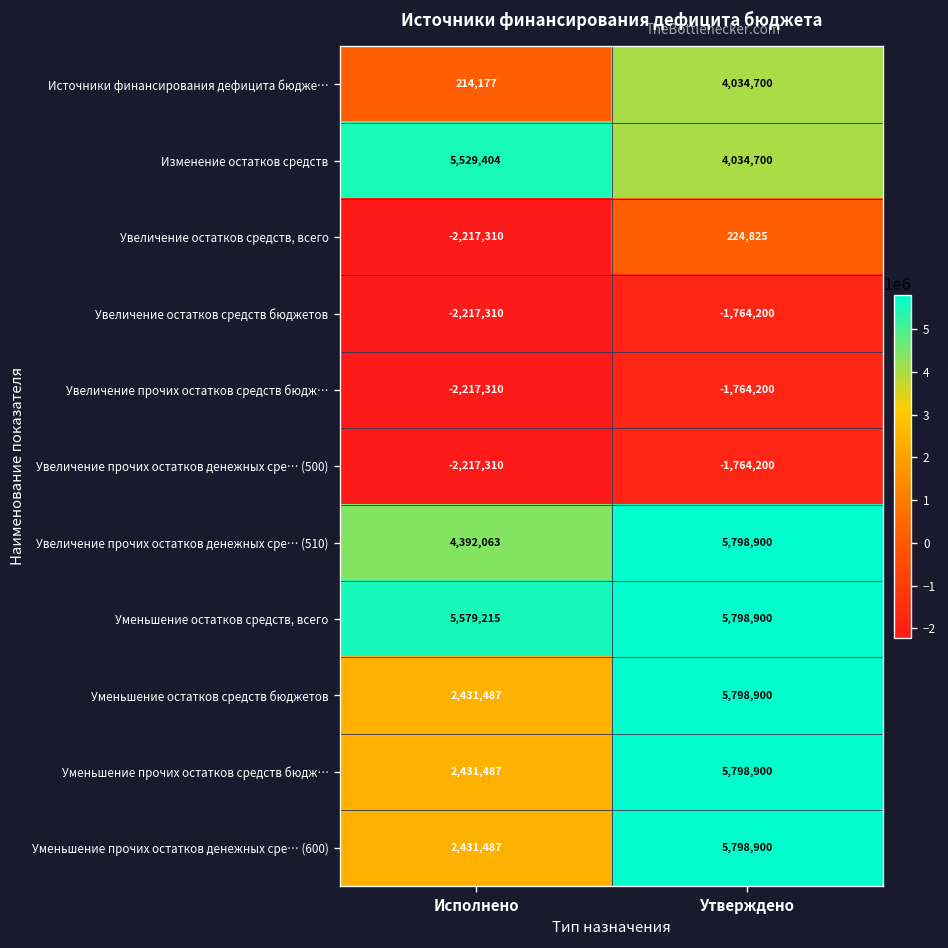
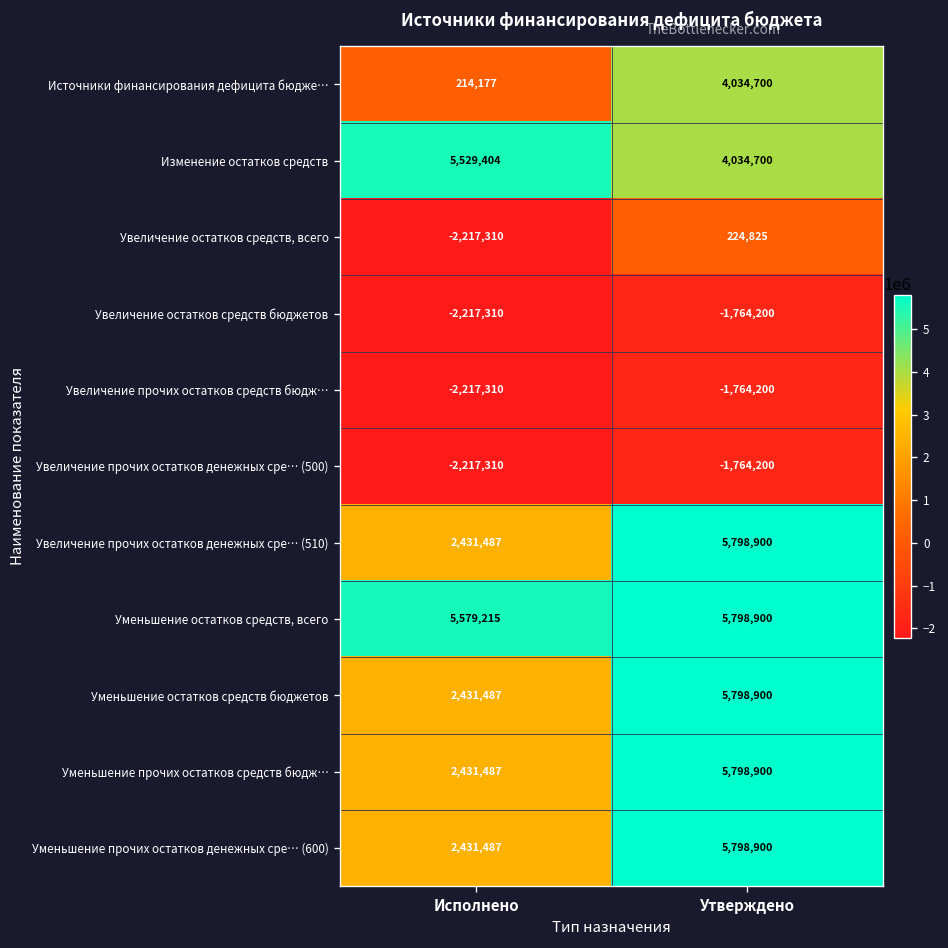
  {
    "Источники финансирования дефицита бюдже…": {
      "Исполнено": "214,177",
      "Утверждено": "4,034,700"
    },
    "Изменение остатков средств": {
      "Исполнено": "5,529,404",
      "Утверждено": "4,034,700"
    },
    "Увеличение остатков средств, всего": {
      "Исполнено": "-2,217,310",
      "Утверждено": "224,825"
    },
    "Увеличение остатков средств бюджетов": {
      "Исполнено": "-2,217,310",
      "Утверждено": "-1,764,200"
    },
    "Увеличение прочих остатков средств бюдж…": {
      "Исполнено": "-2,217,310",
      "Утверждено": "-1,764,200"
    },
    "Увеличение прочих остатков денежных сре… (500)": {
      "Исполнено": "-2,217,310",
      "Утверждено": "-1,764,200"
    },
    "Увеличение прочих остатков денежных сре… (510)": {
-     "Исполнено": "4,392,063",
+     "Исполнено": "2,431,487",
      "Утверждено": "5,798,900"
    },
    "Уменьшение остатков средств, всего": {
      "Исполнено": "5,579,215",
      "Утверждено": "5,798,900"
    },
    "Уменьшение остатков средств бюджетов": {
      "Исполнено": "2,431,487",
      "Утверждено": "5,798,900"
    },
    "Уменьшение прочих остатков средств бюдж…": {
      "Исполнено": "2,431,487",
      "Утверждено": "5,798,900"
    },
    "Уменьшение прочих остатков денежных сре… (600)": {
      "Исполнено": "2,431,487",
      "Утверждено": "5,798,900"
    }
  }
